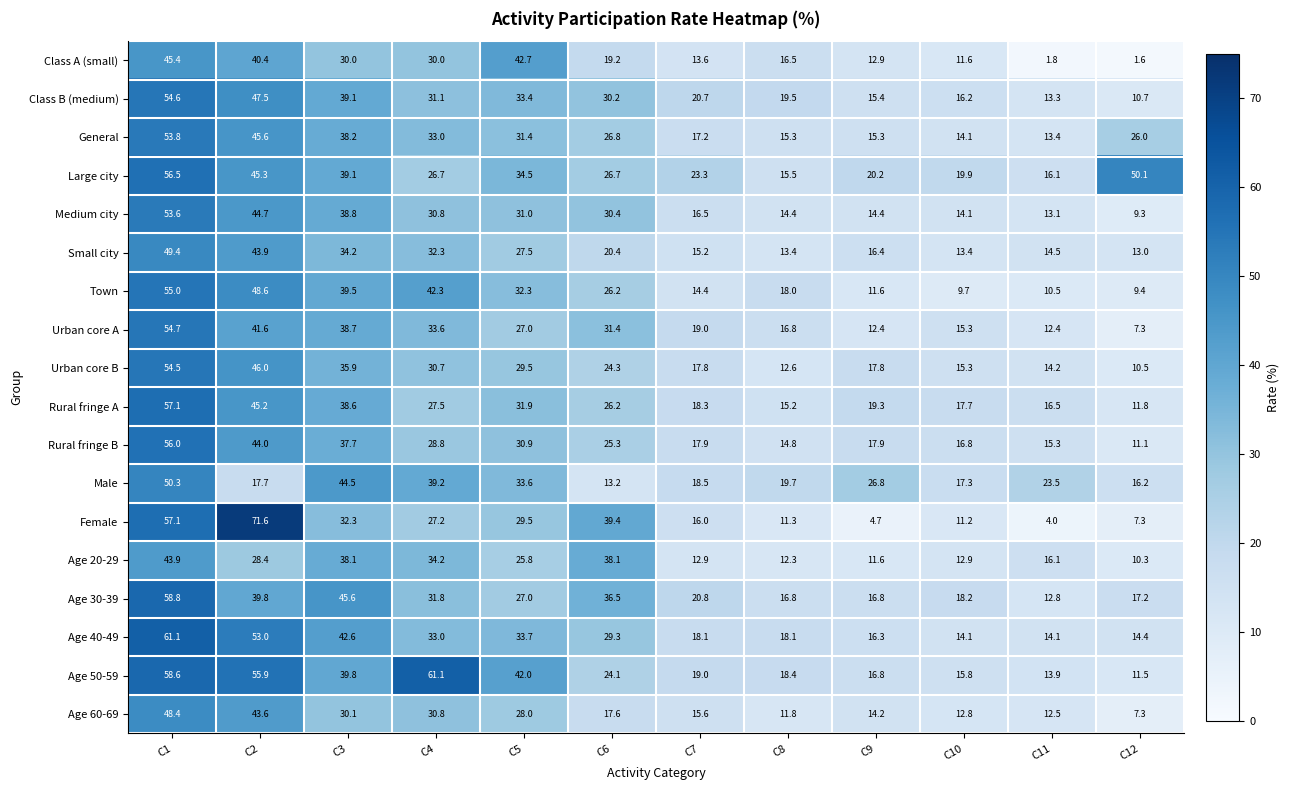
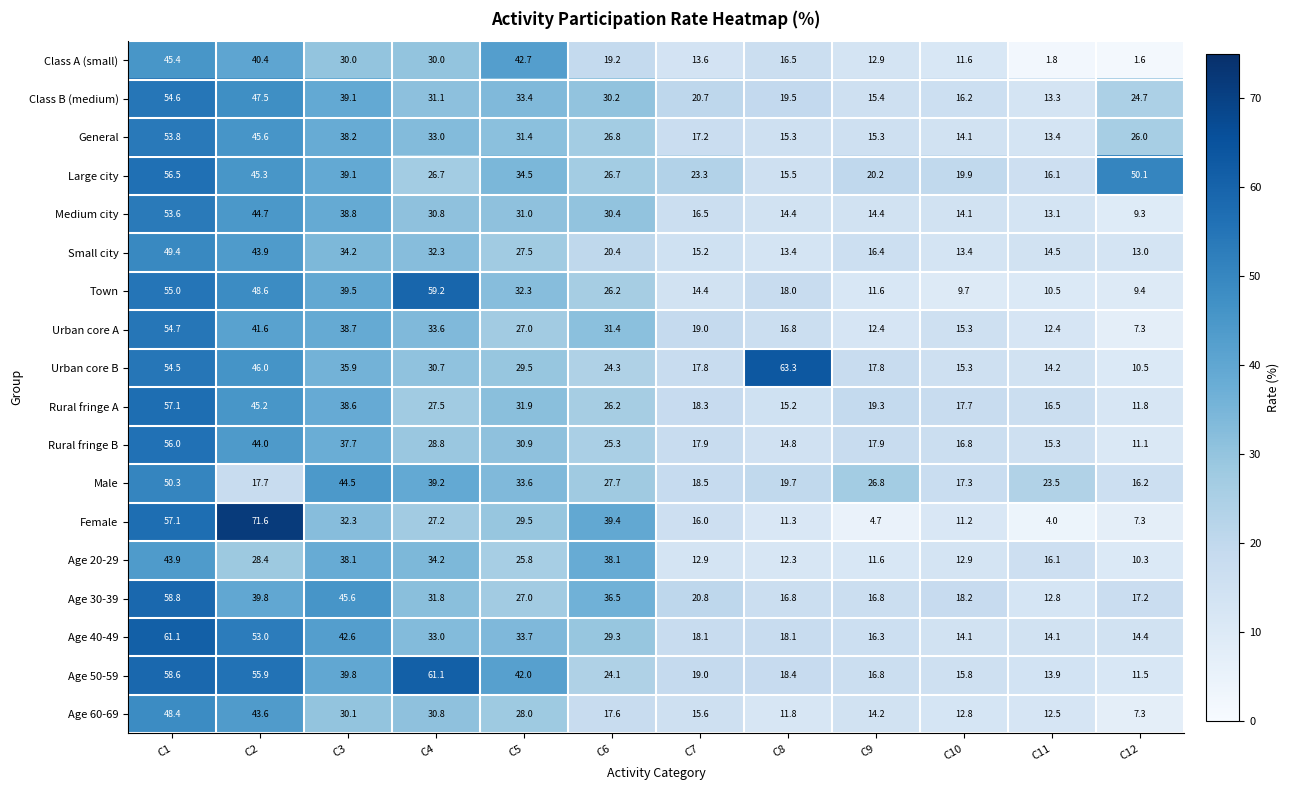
  {
    "Class B (medium)": {
      "C1": 54.6,
      "C2": 47.5,
      "C3": 39.1,
      "C4": 31.1,
      "C5": 33.4,
      "C6": 30.2,
      "C7": 20.7,
      "C8": 19.5,
      "C9": 15.4,
      "C10": 16.2,
      "C11": 13.3,
-     "C12": 10.7
+     "C12": 24.7
    },
    "Town": {
      "C1": 55.0,
      "C2": 48.6,
      "C3": 39.5,
-     "C4": 42.3,
+     "C4": 59.2,
      "C5": 32.3,
      "C6": 26.2,
      "C7": 14.4,
      "C8": 18.0,
      "C9": 11.6,
      "C10": 9.7,
      "C11": 10.5,
      "C12": 9.4
    },
    "Urban core B": {
      "C1": 54.5,
      "C2": 46.0,
      "C3": 35.9,
      "C4": 30.7,
      "C5": 29.5,
      "C6": 24.3,
      "C7": 17.8,
-     "C8": 12.6,
+     "C8": 63.3,
      "C9": 17.8,
      "C10": 15.3,
      "C11": 14.2,
      "C12": 10.5
    },
    "Male": {
      "C1": 50.3,
      "C2": 17.7,
      "C3": 44.5,
      "C4": 39.2,
      "C5": 33.6,
-     "C6": 13.2,
+     "C6": 27.7,
      "C7": 18.5,
      "C8": 19.7,
      "C9": 26.8,
      "C10": 17.3,
      "C11": 23.5,
      "C12": 16.2
    }
  }
